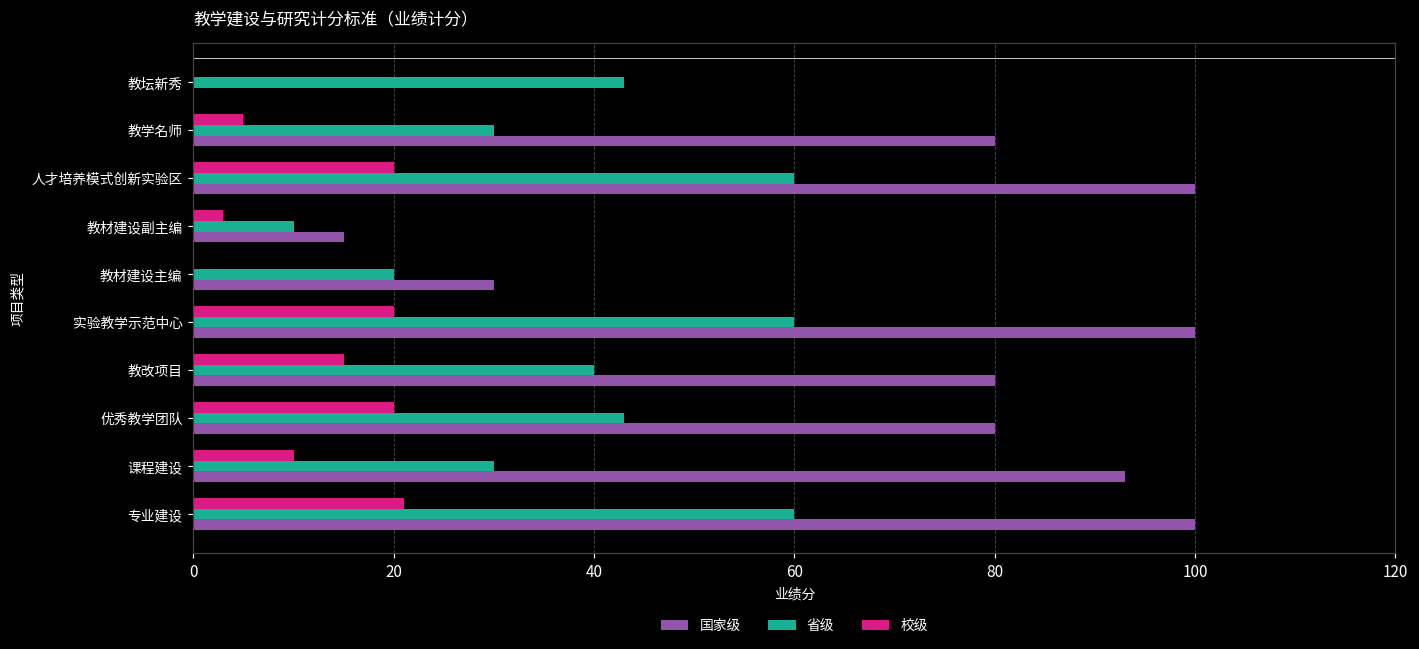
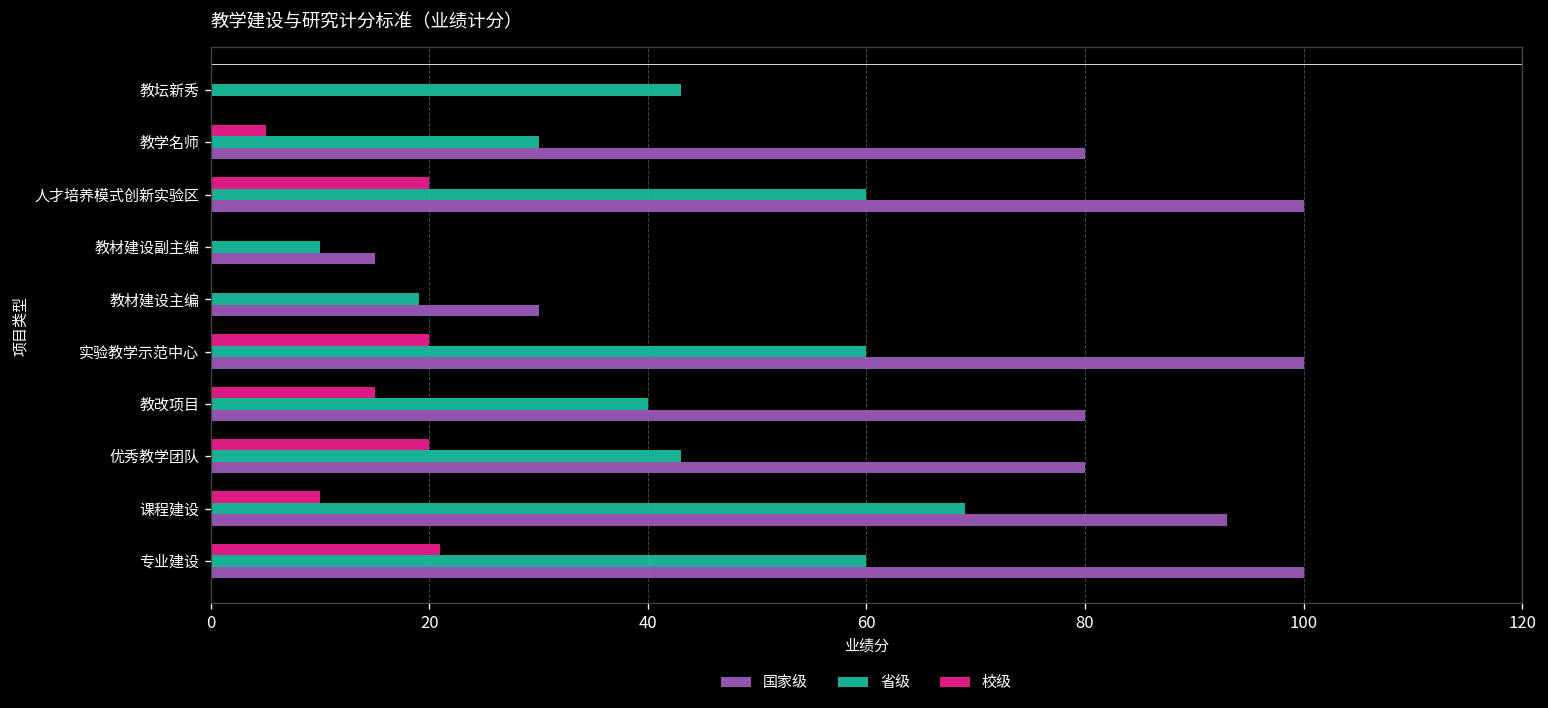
  {
    "国家级": {
      "教坛新秀": 0,
      "教学名师": 80,
      "人才培养模式创新实验区": 100,
      "教材建设副主编": 15,
      "教材建设主编": 30,
      "实验教学示范中心": 100,
      "教改项目": 80,
      "优秀教学团队": 80,
      "课程建设": 93,
      "专业建设": 100
    },
    "省级": {
      "教坛新秀": 43,
      "教学名师": 30,
      "人才培养模式创新实验区": 60,
      "教材建设副主编": 10,
-     "教材建设主编": 20,
+     "教材建设主编": 19,
      "实验教学示范中心": 60,
      "教改项目": 40,
      "优秀教学团队": 43,
-     "课程建设": 30,
+     "课程建设": 69,
      "专业建设": 60
    },
    "校级": {
      "教坛新秀": 0,
      "教学名师": 5,
      "人才培养模式创新实验区": 20,
-     "教材建设副主编": 3,
+     "教材建设副主编": 0,
      "教材建设主编": 0,
      "实验教学示范中心": 20,
      "教改项目": 15,
      "优秀教学团队": 20,
      "课程建设": 10,
      "专业建设": 21
    }
  }
